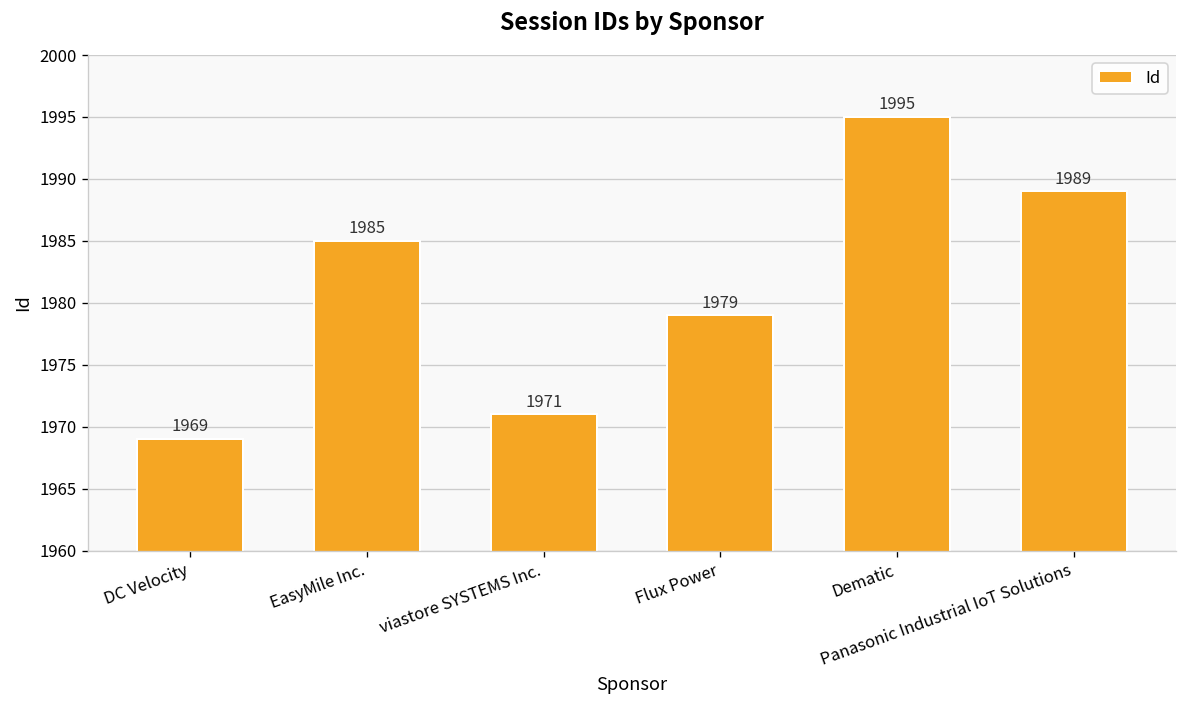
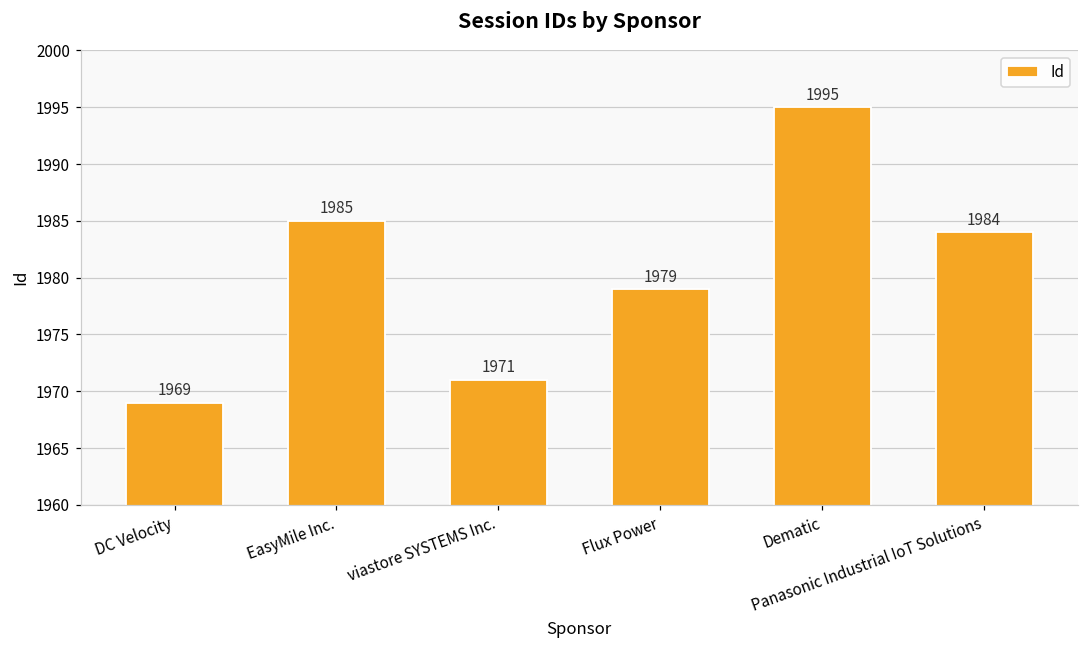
  {
    "DC Velocity": 1969,
    "EasyMile Inc.": 1985,
    "viastore SYSTEMS Inc.": 1971,
    "Flux Power": 1979,
    "Dematic": 1995,
-   "Panasonic Industrial IoT Solutions": 1989
+   "Panasonic Industrial IoT Solutions": 1984
  }
